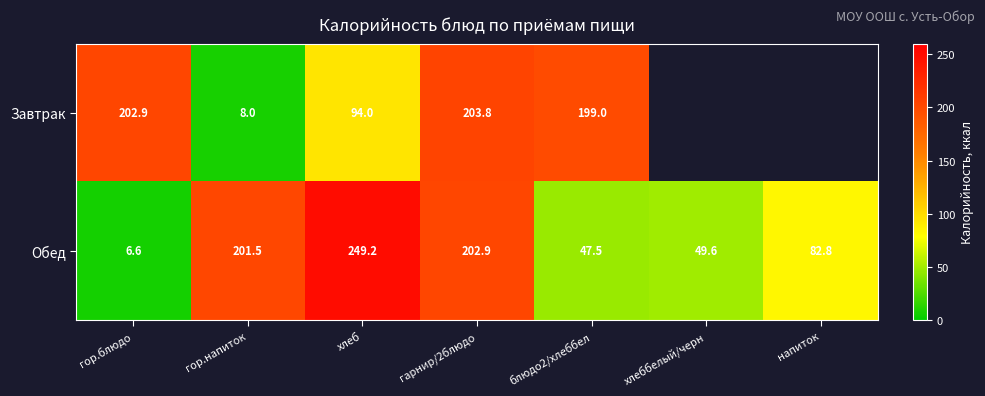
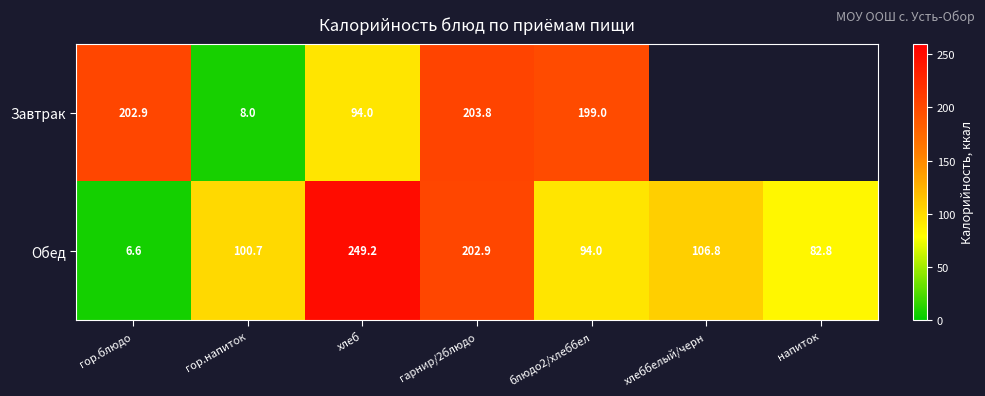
  {
    "Завтрак": {
      "гор.блюдо": 202.9,
      "гор.напиток": 8.0,
      "хлеб": 94.0,
      "гарнир/2блюдо": 203.8,
      "блюдо2/хлеббел": 199.0
    },
    "Обед": {
      "гор.блюдо": 6.6,
-     "гор.напиток": 201.5,
+     "гор.напиток": 100.7,
      "хлеб": 249.2,
      "гарнир/2блюдо": 202.9,
-     "блюдо2/хлеббел": 47.5,
-     "хлеббелый/черн": 49.6,
+     "блюдо2/хлеббел": 94.0,
+     "хлеббелый/черн": 106.8,
      "напиток": 82.8
    }
  }
